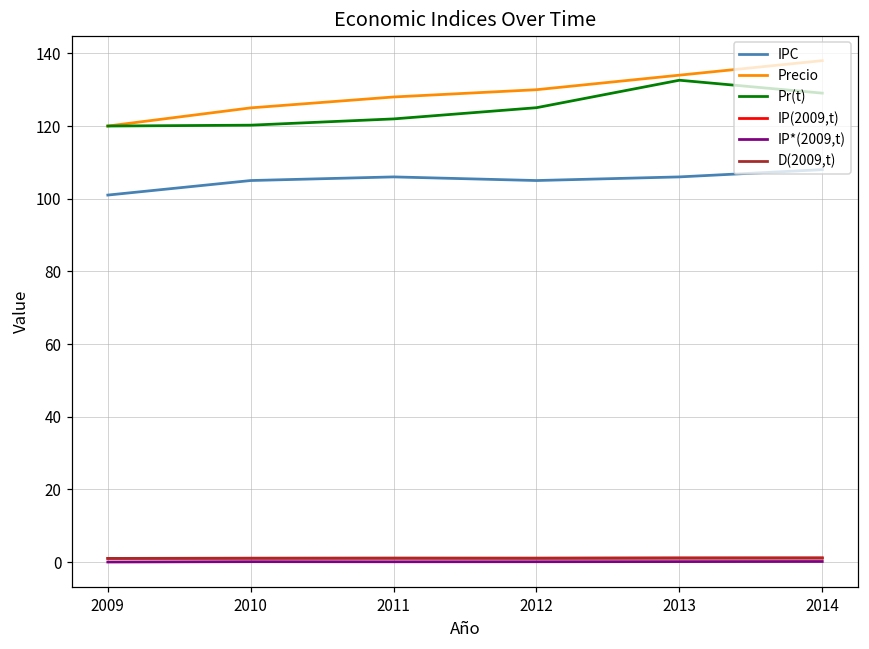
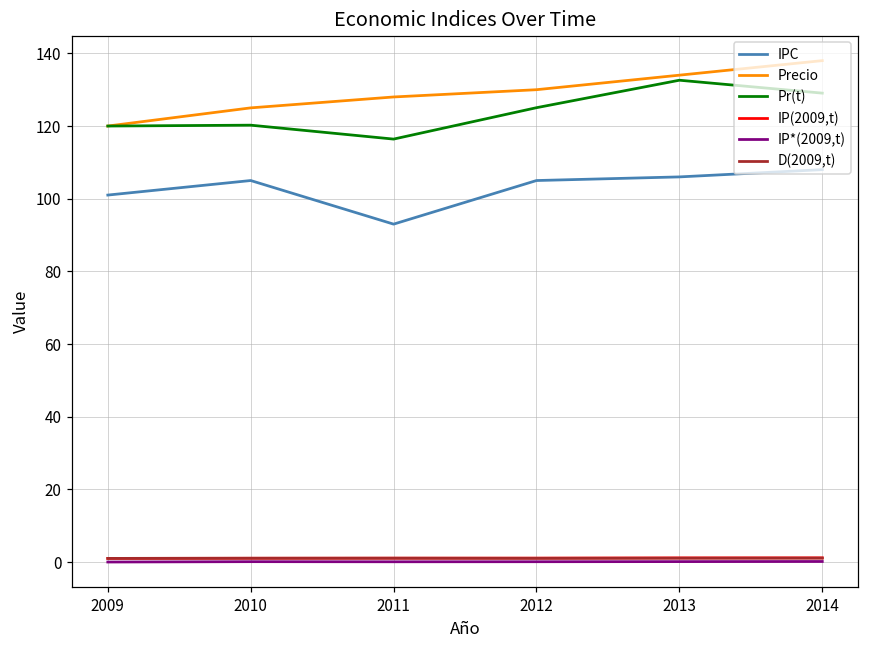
  {
    "IPC": {
      "2009": 101,
      "2010": 105,
-     "2011": 106,
+     "2011": 93,
      "2012": 105,
      "2013": 106
    },
    "Precio": {
      "2010": 125,
      "2011": 128,
      "2012": 130,
      "2013": 134
    },
    "Pr(t)": {
      "2010": 120,
-     "2011": 122,
+     "2011": 116,
      "2012": 125,
      "2013": 133
    },
    "IP*(2009,t)": {
      "2009": 0,
      "2010": 0,
      "2011": 0,
      "2012": 0,
      "2013": 0,
      "2014": 0
    }
  }
